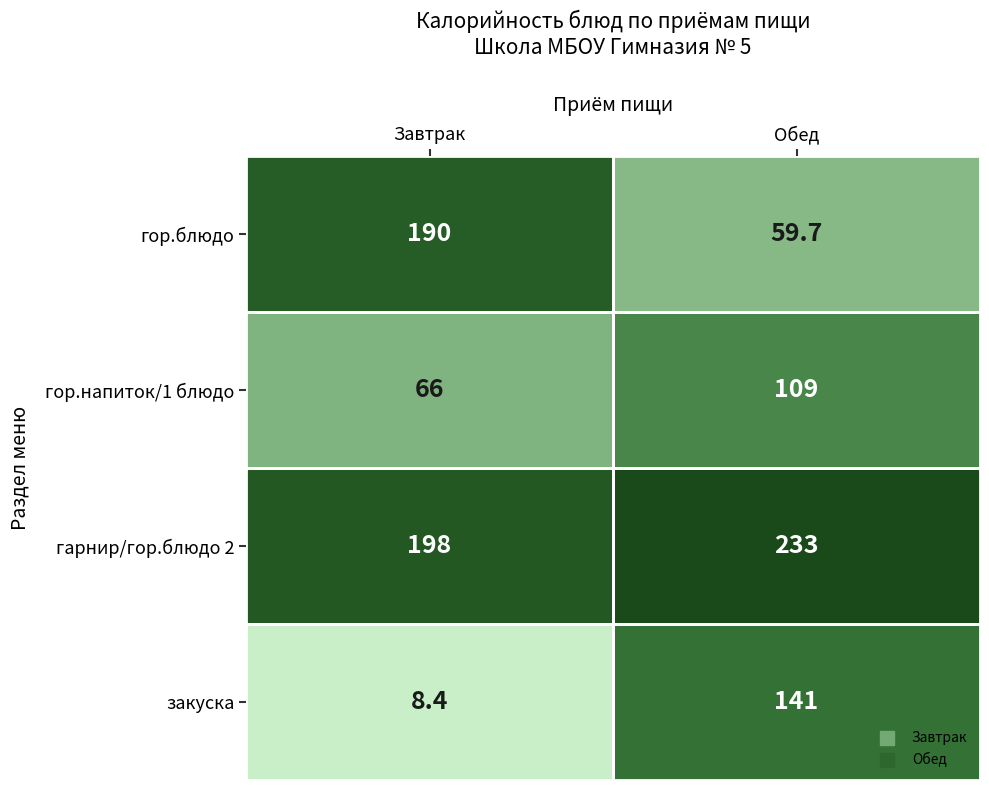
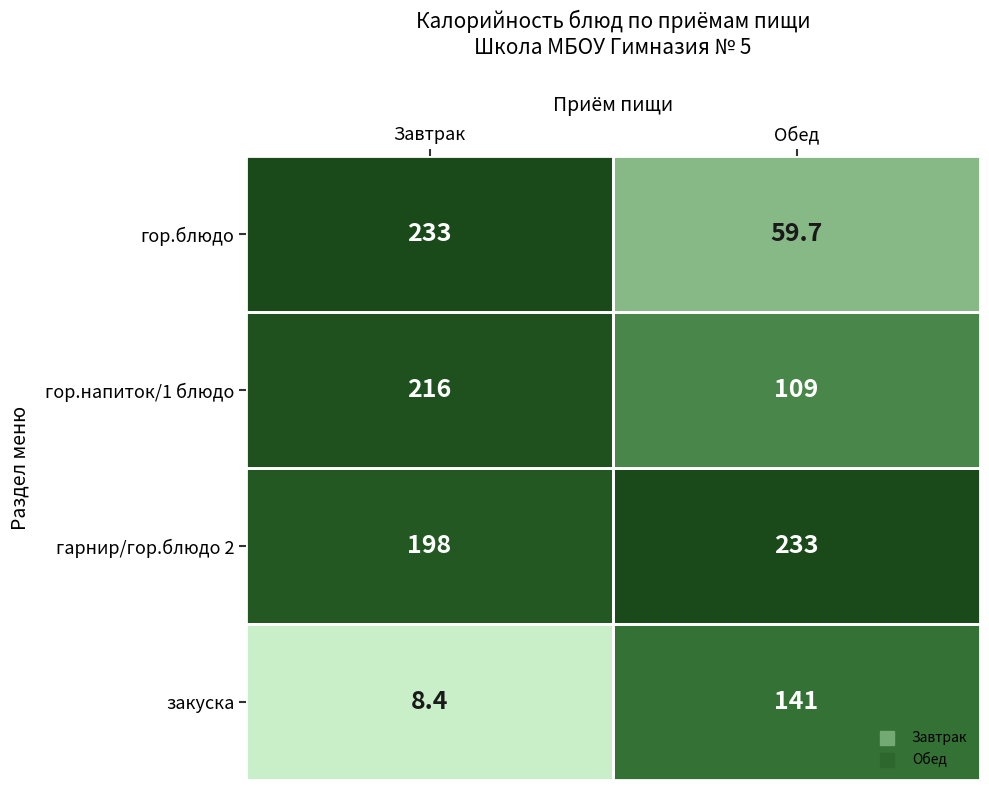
  {
    "гор.блюдо": {
-     "Завтрак": 190,
+     "Завтрак": 233,
      "Обед": 59.7
    },
    "гор.напиток/1 блюдо": {
-     "Завтрак": 66,
+     "Завтрак": 216,
      "Обед": 109
    },
    "гарнир/гор.блюдо 2": {
      "Завтрак": 198,
      "Обед": 233
    },
    "закуска": {
      "Завтрак": 8.4,
      "Обед": 141
    }
  }
